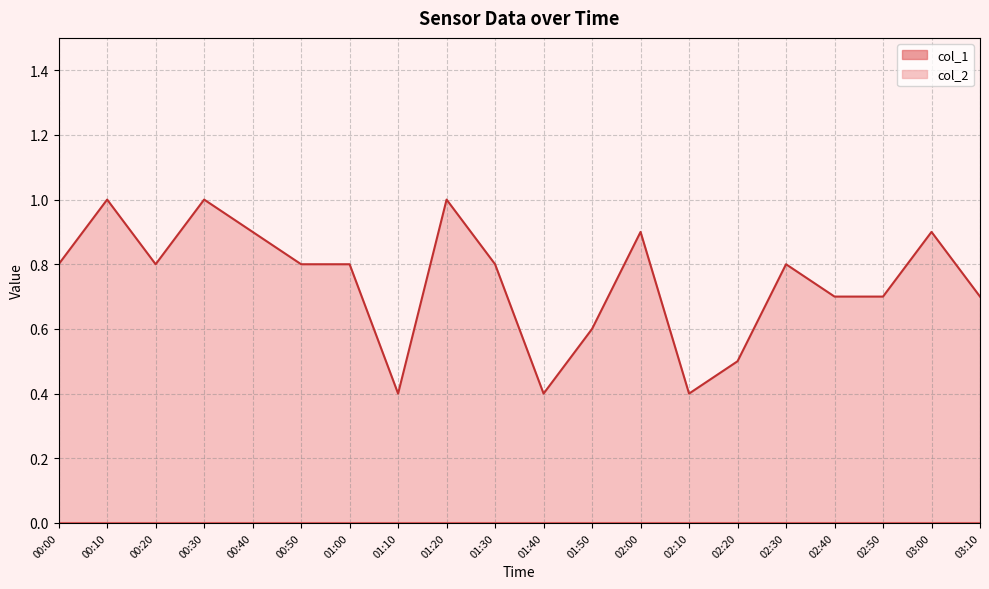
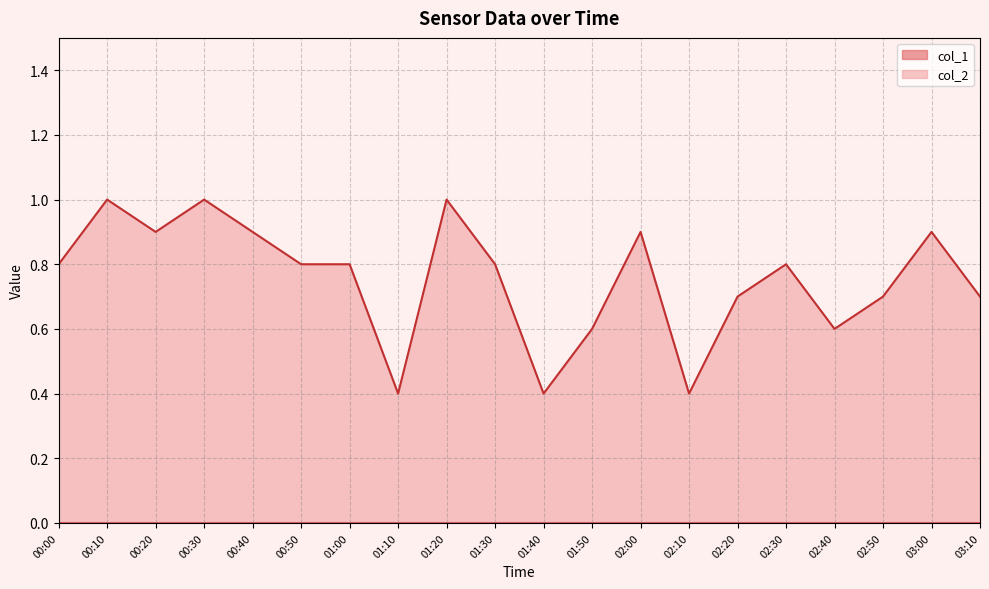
  {
    "col_1": {
      "00:00": 0.0,
      "00:10": 0.0,
      "00:20": 0.0,
      "00:30": 0.0,
      "00:40": 0.0,
      "00:50": 0.0,
      "01:00": 0.0,
      "01:10": 0.0,
      "01:20": 0.0,
      "01:30": 0.0,
      "01:40": 0.0,
      "01:50": 0.0,
      "02:00": 0.0,
      "02:10": 0.0,
      "02:20": 0.0,
      "02:30": 0.0,
      "02:40": 0.0,
      "02:50": 0.0,
      "03:00": 0.0,
      "03:10": 0.0
    },
    "col_2": {
      "00:00": 0.8,
      "00:10": 1.0,
-     "00:20": 0.8,
+     "00:20": 0.9,
      "00:30": 1.0,
      "00:40": 0.9,
      "00:50": 0.8,
      "01:00": 0.8,
      "01:10": 0.4,
      "01:20": 1.0,
      "01:30": 0.8,
      "01:40": 0.4,
      "01:50": 0.6,
      "02:00": 0.9,
      "02:10": 0.4,
-     "02:20": 0.5,
+     "02:20": 0.7,
      "02:30": 0.8,
-     "02:40": 0.7,
+     "02:40": 0.6,
      "02:50": 0.7,
      "03:00": 0.9,
      "03:10": 0.7
    }
  }
